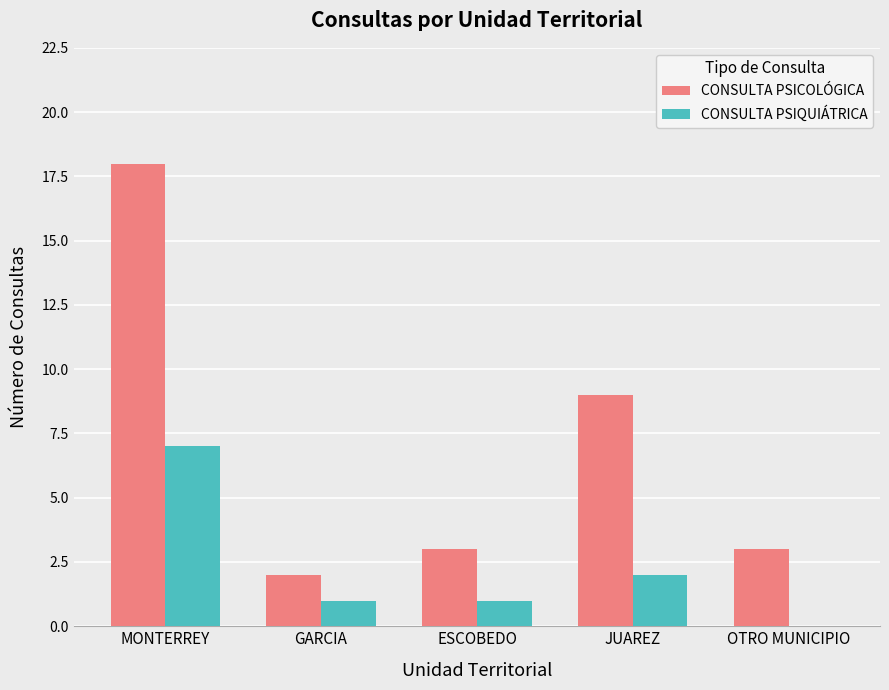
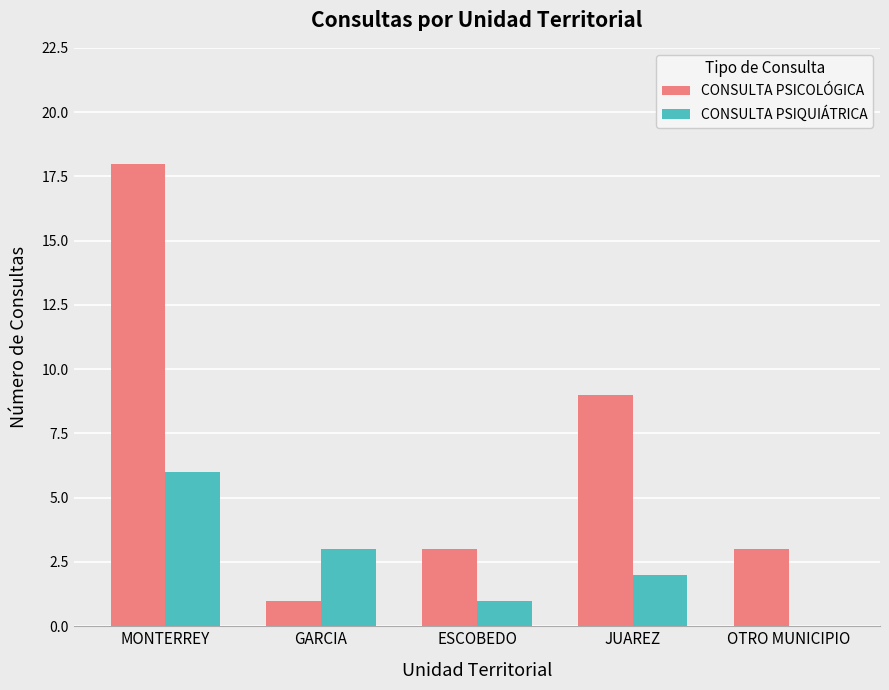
  {
    "CONSULTA PSICOLÓGICA": {
      "MONTERREY": 18,
-     "GARCIA": 2,
+     "GARCIA": 1,
      "ESCOBEDO": 3,
      "JUAREZ": 9,
      "OTRO MUNICIPIO": 3
    },
    "CONSULTA PSIQUIÁTRICA": {
-     "MONTERREY": 7,
-     "GARCIA": 1,
+     "MONTERREY": 6,
+     "GARCIA": 3,
      "ESCOBEDO": 1,
      "JUAREZ": 2,
      "OTRO MUNICIPIO": 0
    }
  }
